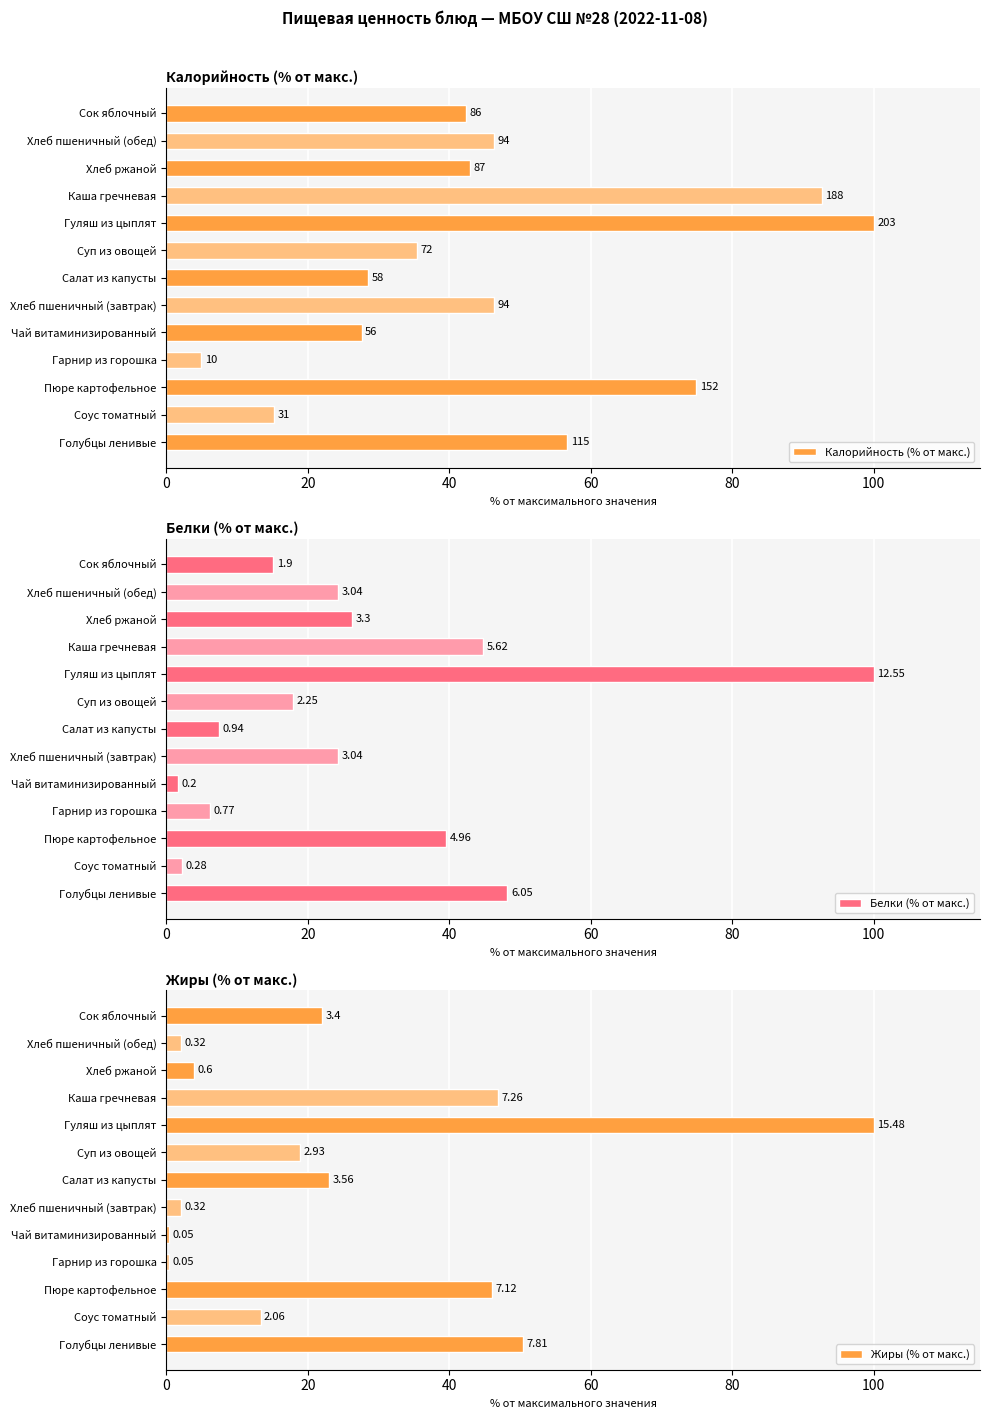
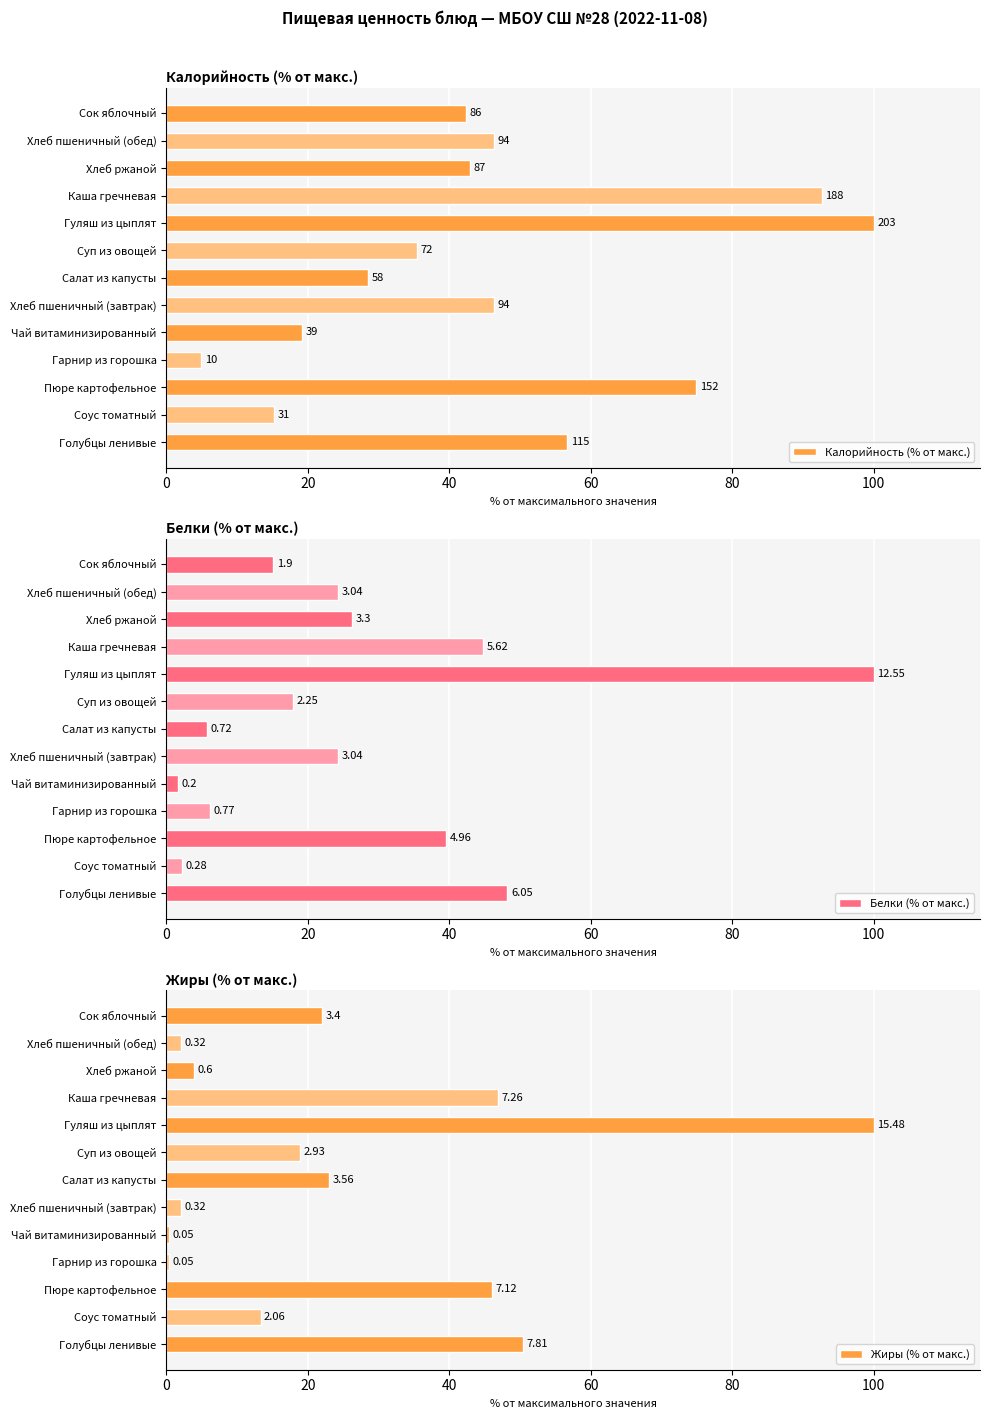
  {
    "Калорийность (% от макс.)": {
-     "Чай витаминизированный": 56
+     "Чай витаминизированный": 39
    },
    "Белки (% от макс.)": {
-     "Салат из капусты": 0.94
+     "Салат из капусты": 0.72
    }
  }
